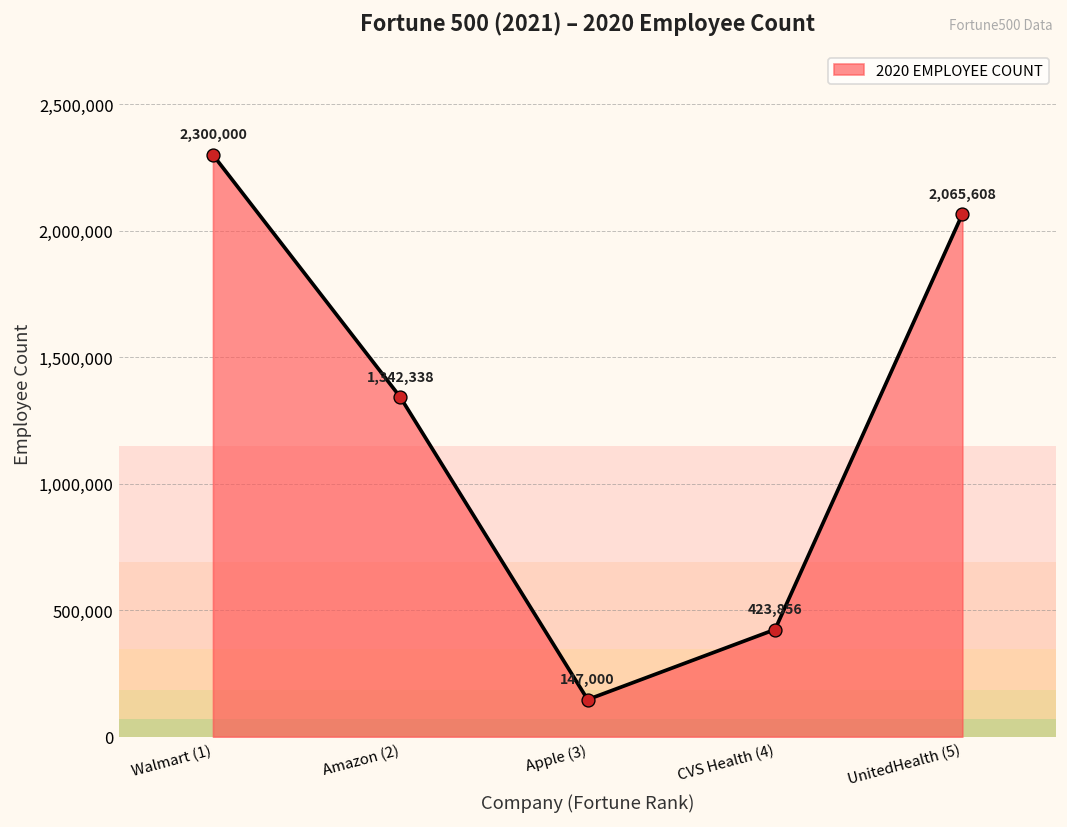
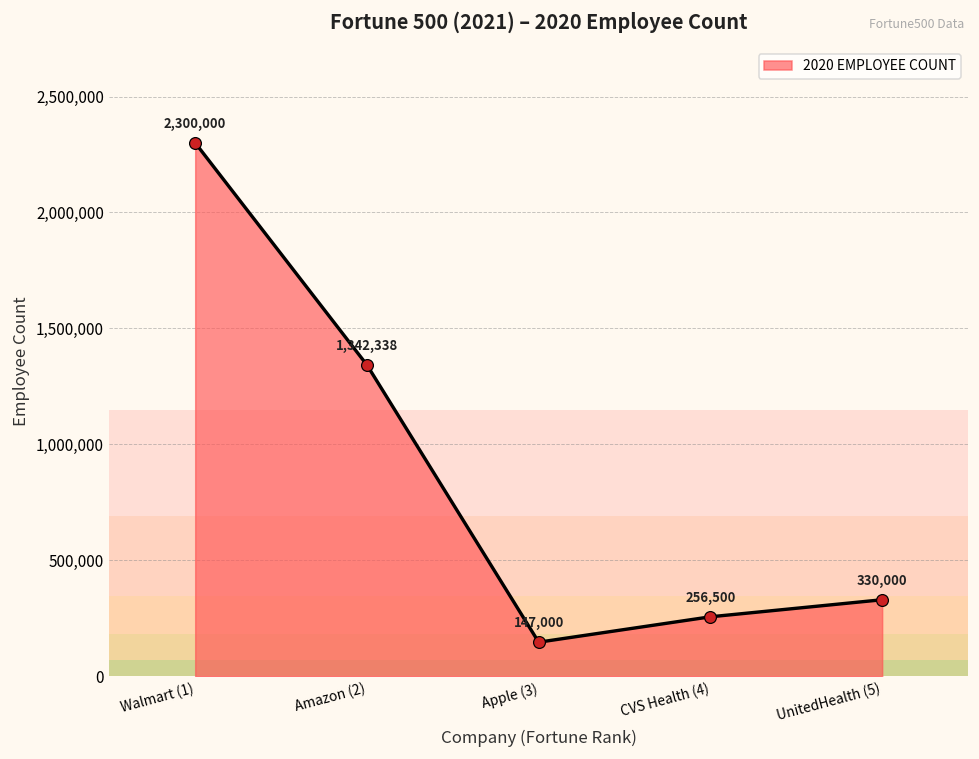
  {
    "Walmart (1)": "2,300,000",
    "Amazon (2)": "1,342,338",
    "Apple (3)": "147,000",
-   "CVS Health (4)": "423,856",
-   "UnitedHealth (5)": "2,065,608"
+   "CVS Health (4)": "256,500",
+   "UnitedHealth (5)": "330,000"
  }
